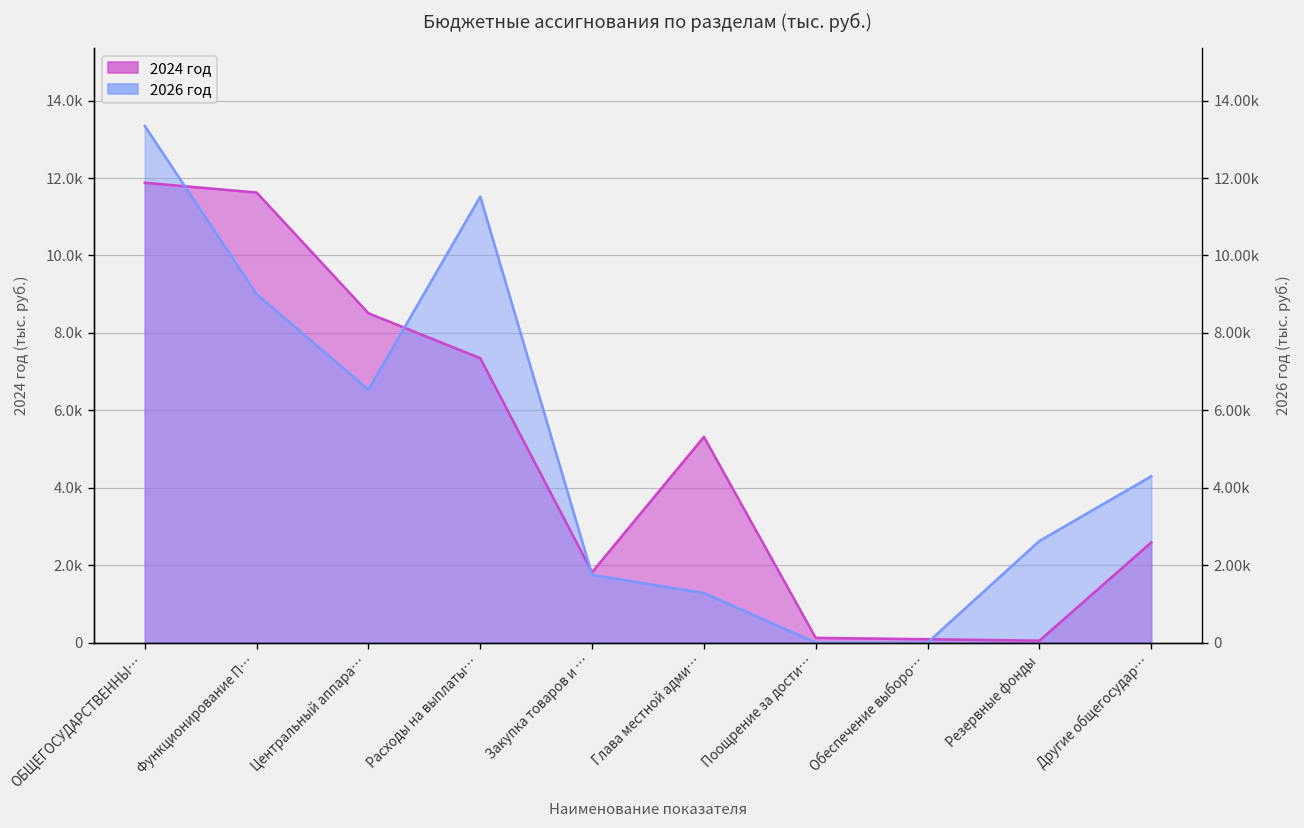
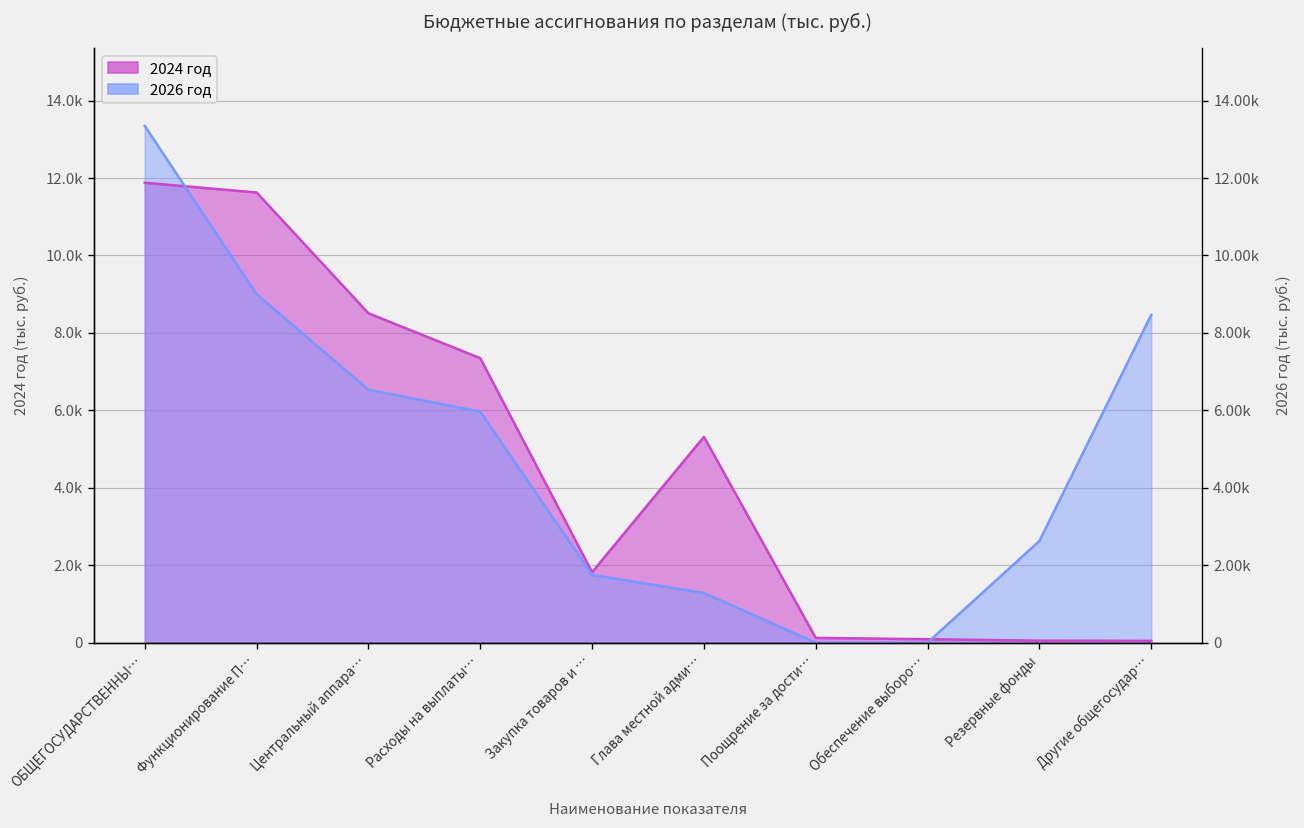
  {
    "2024 год": {
      "ОБЩЕГОСУДАРСТВЕННЫ…": 11900,
      "Функционирование П…": 11600,
      "Центральный аппара…": 8500,
      "Расходы на выплаты…": 7300,
      "Глава местной адми…": 5300,
      "Поощрение за дости…": 100,
      "Обеспечение выборо…": 100,
      "Резервные фонды": 100,
-     "Другие общегосудар…": 2600
+     "Другие общегосудар…": 0
    },
    "2026 год": {
      "ОБЩЕГОСУДАРСТВЕННЫ…": 13300,
      "Функционирование П…": 9000,
      "Центральный аппара…": 6500,
-     "Расходы на выплаты…": 11500,
+     "Расходы на выплаты…": 6000,
      "Глава местной адми…": 1300,
      "Поощрение за дости…": 0,
      "Обеспечение выборо…": 0,
      "Резервные фонды": 2600,
-     "Другие общегосудар…": 4300
+     "Другие общегосудар…": 8500
    }
  }
